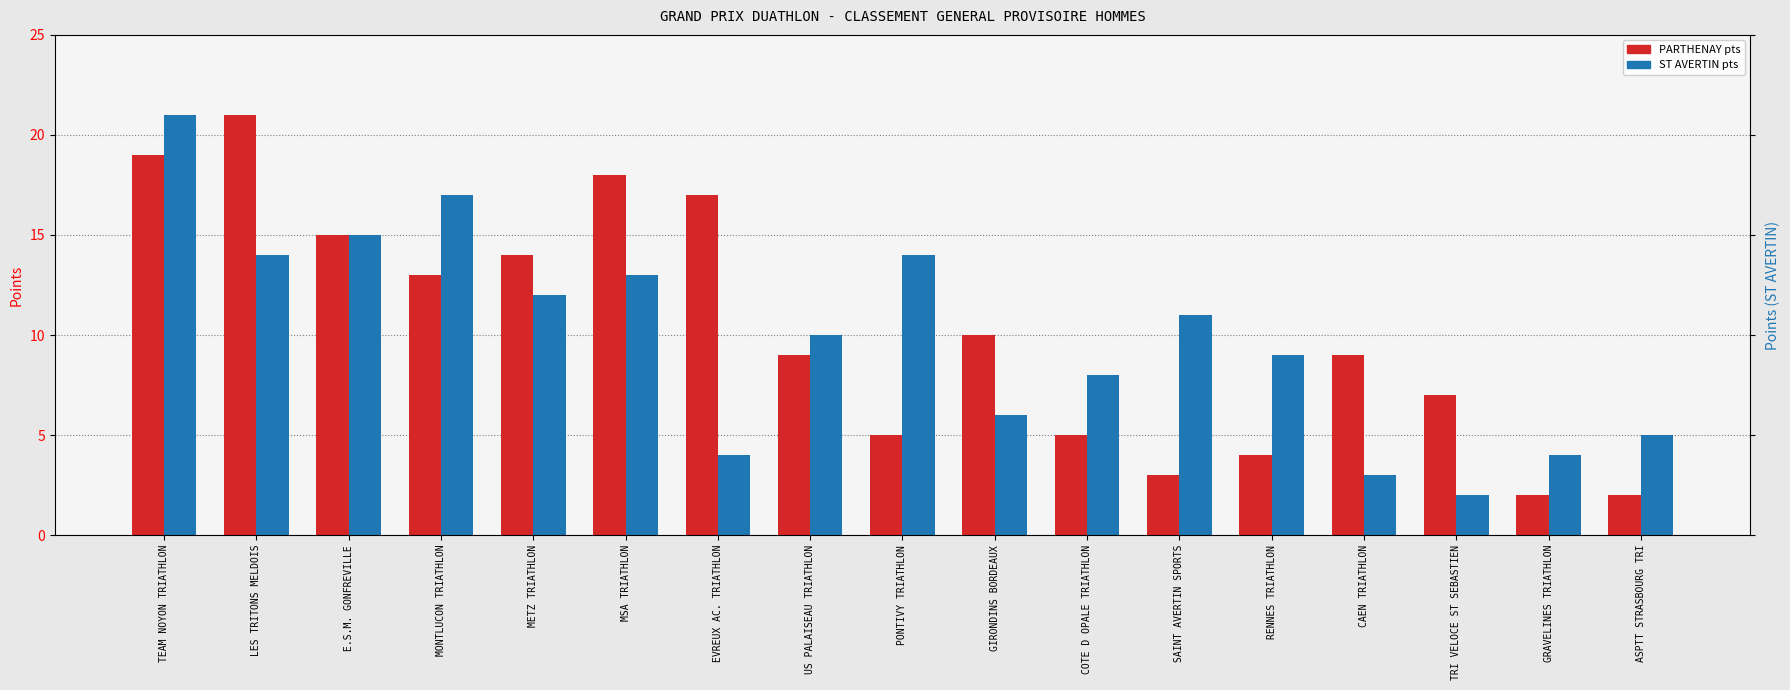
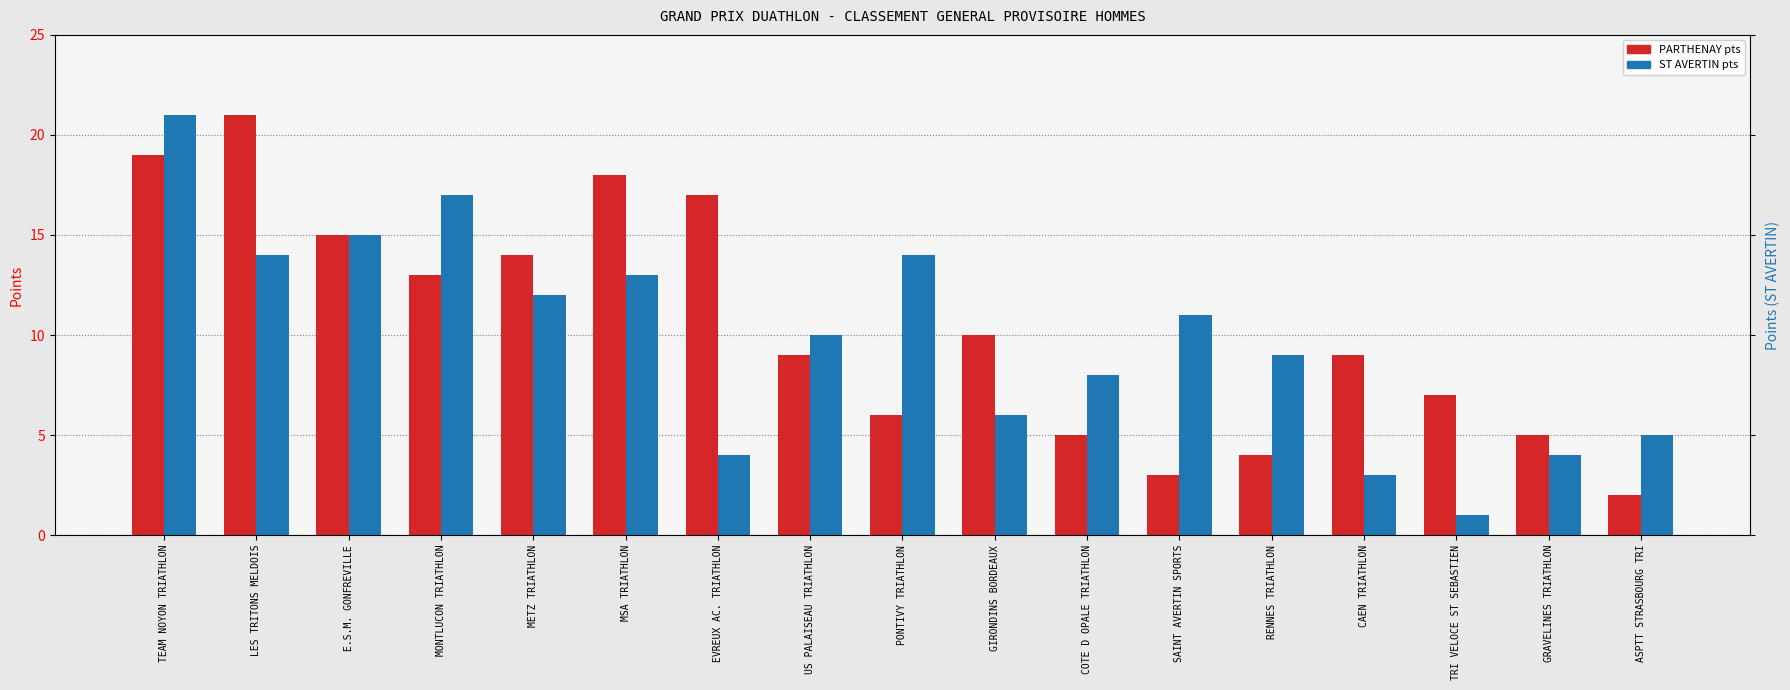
  {
    "PARTHENAY pts": {
      "TEAM NOYON TRIATHLON": 19,
      "LES TRITONS MELDOIS": 21,
      "E.S.M. GONFREVILLE": 15,
      "MONTLUCON TRIATHLON": 13,
      "METZ TRIATHLON": 14,
      "MSA TRIATHLON": 18,
      "EVREUX AC. TRIATHLON": 17,
      "US PALAISEAU TRIATHLON": 9,
-     "PONTIVY TRIATHLON": 5,
+     "PONTIVY TRIATHLON": 6,
      "GIRONDINS BORDEAUX": 10,
      "COTE D OPALE TRIATHLON": 5,
      "SAINT AVERTIN SPORTS": 3,
      "RENNES TRIATHLON": 4,
      "CAEN TRIATHLON": 9,
      "TRI VELOCE ST SEBASTIEN": 7,
-     "GRAVELINES TRIATHLON": 2,
+     "GRAVELINES TRIATHLON": 5,
      "ASPTT STRASBOURG TRI": 2
    },
    "ST AVERTIN pts": {
      "TEAM NOYON TRIATHLON": 21,
      "LES TRITONS MELDOIS": 14,
      "E.S.M. GONFREVILLE": 15,
      "MONTLUCON TRIATHLON": 17,
      "METZ TRIATHLON": 12,
      "MSA TRIATHLON": 13,
      "EVREUX AC. TRIATHLON": 4,
      "US PALAISEAU TRIATHLON": 10,
      "PONTIVY TRIATHLON": 14,
      "GIRONDINS BORDEAUX": 6,
      "COTE D OPALE TRIATHLON": 8,
      "SAINT AVERTIN SPORTS": 11,
      "RENNES TRIATHLON": 9,
      "CAEN TRIATHLON": 3,
-     "TRI VELOCE ST SEBASTIEN": 2,
+     "TRI VELOCE ST SEBASTIEN": 1,
      "GRAVELINES TRIATHLON": 4,
      "ASPTT STRASBOURG TRI": 5
    }
  }
